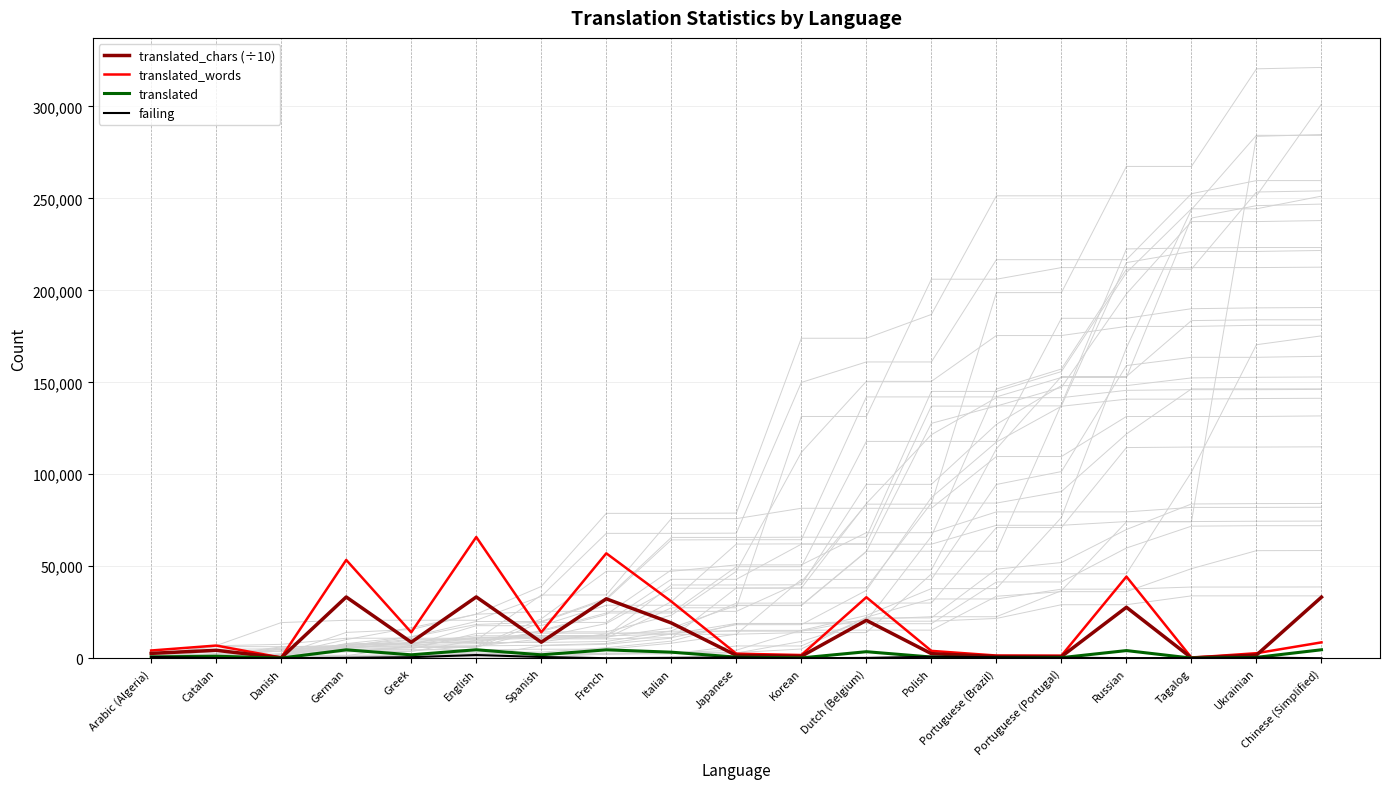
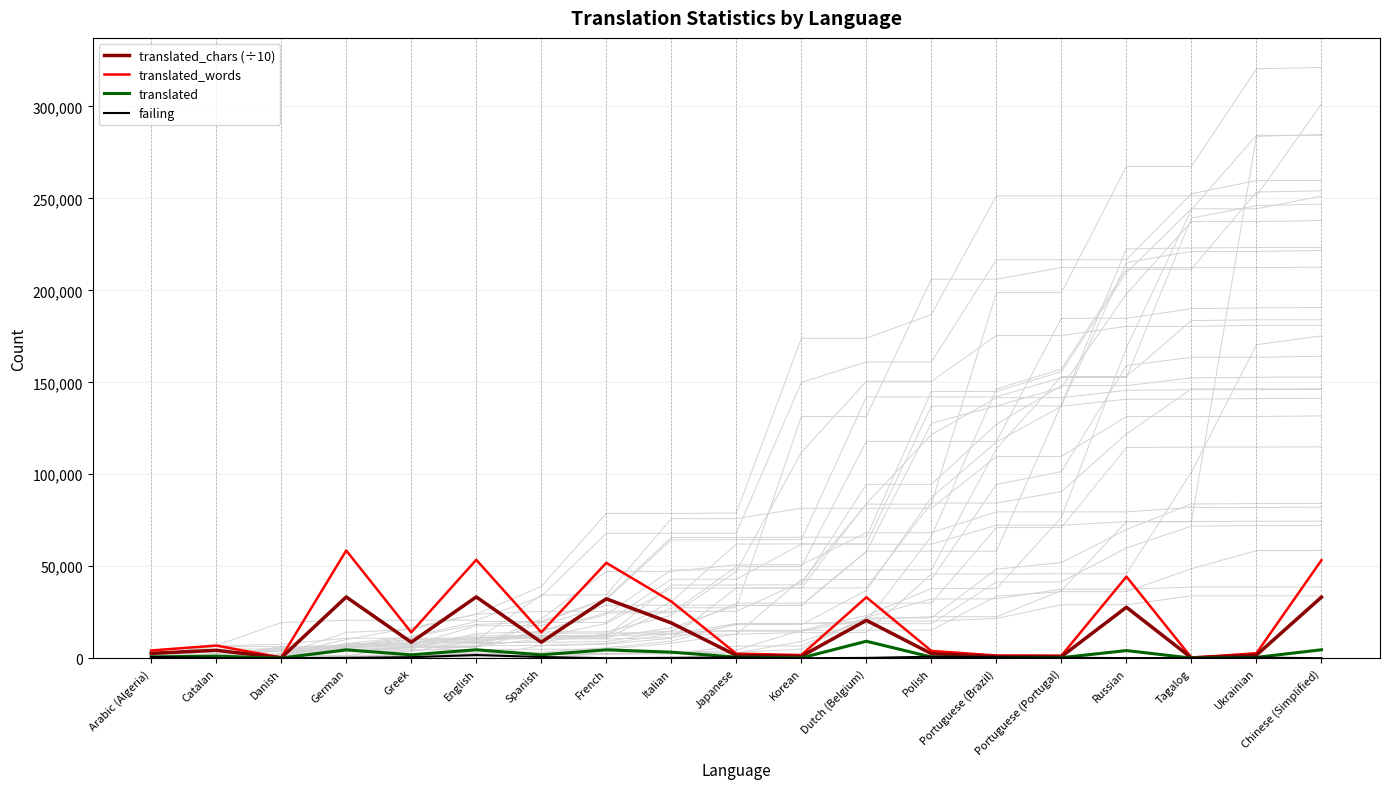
  {
    "translated_chars (÷10)": {
      "German": "33,000",
      "English": "33,000",
      "Italian": "19,000",
      "Polish": "2,000",
      "Russian": "28,000"
    },
    "translated_words": {
-     "German": "53,000",
+     "German": "59,000",
      "Greek": "14,000",
-     "English": "66,000",
-     "French": "57,000",
+     "English": "53,000",
+     "French": "52,000",
      "Dutch (Belgium)": "33,000",
      "Polish": "4,000",
      "Russian": "44,000",
-     "Chinese (Simplified)": "9,000"
+     "Chinese (Simplified)": "53,000"
    },
    "translated": {
-     "Dutch (Belgium)": "4,000",
+     "Dutch (Belgium)": "9,000",
      "Russian": "4,000",
      "Chinese (Simplified)": "5,000"
    },
    "failing": {
      "French": "0",
      "Italian": "0",
      "Dutch (Belgium)": "0",
      "Russian": "0",
      "Chinese (Simplified)": "0"
    }
  }
